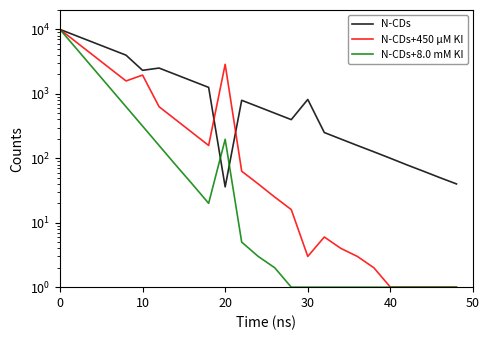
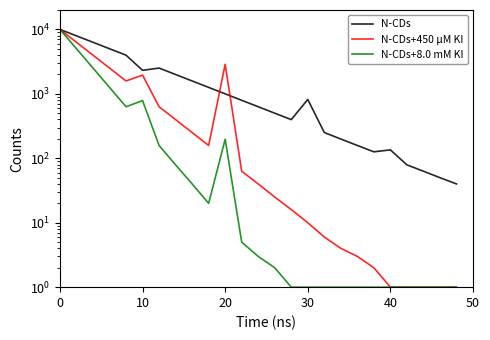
  {
    "N-CDs": {
      "10": 2300,
-     "20": 40,
+     "20": 1000,
      "30": 800,
-     "40": 100
+     "40": 140
    },
    "N-CDs+450 μM KI": {
      "10": 2000,
      "20": 3000,
-     "30": 3
+     "30": 10
    },
    "N-CDs+8.0 mM KI": {
-     "10": 300,
+     "10": 800,
      "20": 200,
      "30": 1
    }
  }
